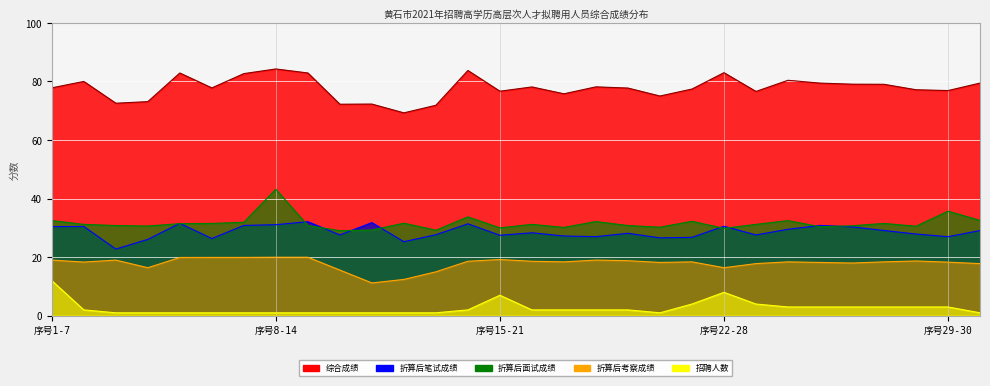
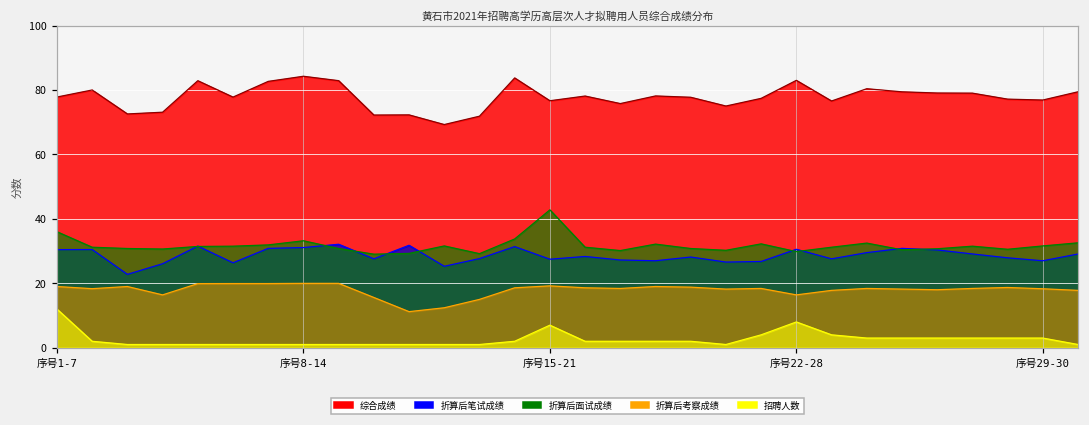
  {
    "综合成绩": {
      "序号1-7": 78,
      "序号8-14": 84,
      "序号15-21": 77,
      "序号22-28": 83,
      "序号29-30": 77
    },
    "折算后面试成绩": {
-     "序号1-7": 32,
-     "序号8-14": 43,
-     "序号15-21": 30,
-     "序号29-30": 36
+     "序号1-7": 36,
+     "序号8-14": 33,
+     "序号15-21": 43,
+     "序号29-30": 32
    },
    "招聘人数": {
      "序号1-7": 12,
      "序号8-14": 1,
      "序号15-21": 7,
      "序号22-28": 8,
      "序号29-30": 3
    }
  }
